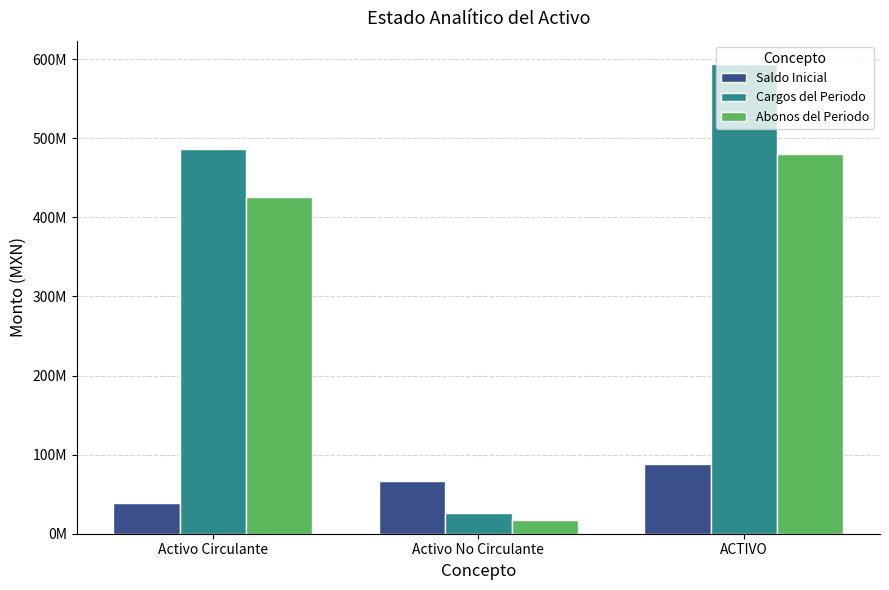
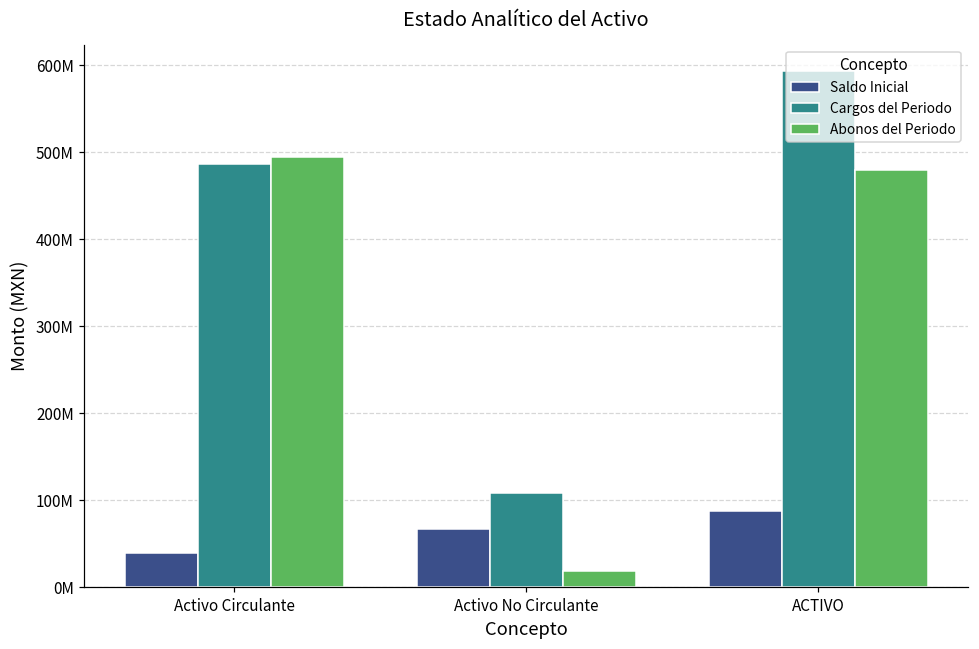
  {
    "Saldo Inicial": {
      "Activo Circulante": 40000000,
      "Activo No Circulante": 70000000,
      "ACTIVO": 90000000
    },
    "Cargos del Periodo": {
      "Activo Circulante": 490000000,
-     "Activo No Circulante": 30000000
+     "Activo No Circulante": 110000000
    },
    "Abonos del Periodo": {
-     "Activo Circulante": 430000000,
+     "Activo Circulante": 490000000,
      "Activo No Circulante": 20000000,
      "ACTIVO": 480000000
    }
  }
